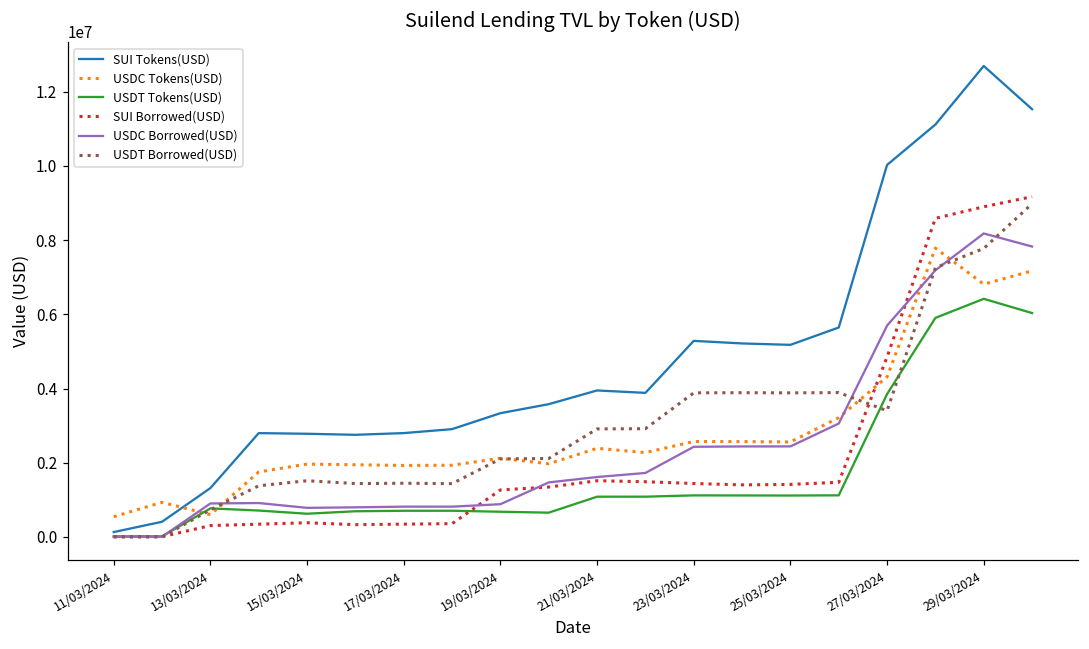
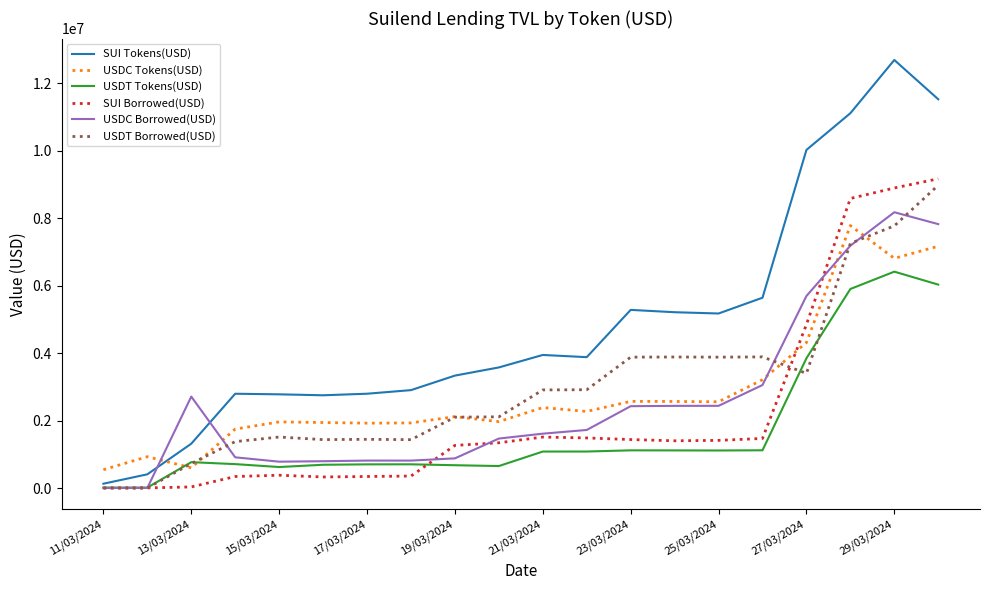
  {
    "SUI Tokens(USD)": {
      "11/03/2024": 100000,
      "13/03/2024": 1300000,
      "15/03/2024": 2800000,
      "17/03/2024": 2800000,
      "19/03/2024": 3300000,
      "21/03/2024": 3900000,
      "23/03/2024": 5300000,
      "25/03/2024": 5200000,
      "27/03/2024": 10000000,
      "29/03/2024": 12700000
    },
    "USDC Tokens(USD)": {
      "11/03/2024": 500000,
      "13/03/2024": 600000,
      "15/03/2024": 2000000,
      "17/03/2024": 1900000,
      "21/03/2024": 2400000,
      "23/03/2024": 2600000,
      "25/03/2024": 2600000,
      "27/03/2024": 4300000,
      "29/03/2024": 6800000
    },
    "USDT Tokens(USD)": {
      "15/03/2024": 600000,
      "17/03/2024": 700000,
      "19/03/2024": 700000,
      "21/03/2024": 1100000,
      "23/03/2024": 1100000,
      "25/03/2024": 1100000,
      "27/03/2024": 3800000,
      "29/03/2024": 6400000
    },
    "SUI Borrowed(USD)": {
-     "13/03/2024": 300000,
+     "13/03/2024": 0,
      "15/03/2024": 400000,
      "17/03/2024": 300000,
      "19/03/2024": 1300000,
      "21/03/2024": 1500000,
      "23/03/2024": 1400000,
      "25/03/2024": 1400000,
      "27/03/2024": 4900000,
      "29/03/2024": 8900000
    },
    "USDC Borrowed(USD)": {
-     "13/03/2024": 900000,
+     "13/03/2024": 2700000,
      "15/03/2024": 800000,
      "17/03/2024": 800000,
      "19/03/2024": 900000,
      "21/03/2024": 1600000,
      "23/03/2024": 2400000,
      "25/03/2024": 2400000,
      "27/03/2024": 5700000,
      "29/03/2024": 8200000
    },
    "USDT Borrowed(USD)": {
      "15/03/2024": 1500000,
      "17/03/2024": 1400000,
      "21/03/2024": 2900000,
      "23/03/2024": 3900000,
      "25/03/2024": 3900000,
      "27/03/2024": 3400000,
      "29/03/2024": 7800000
    }
  }
